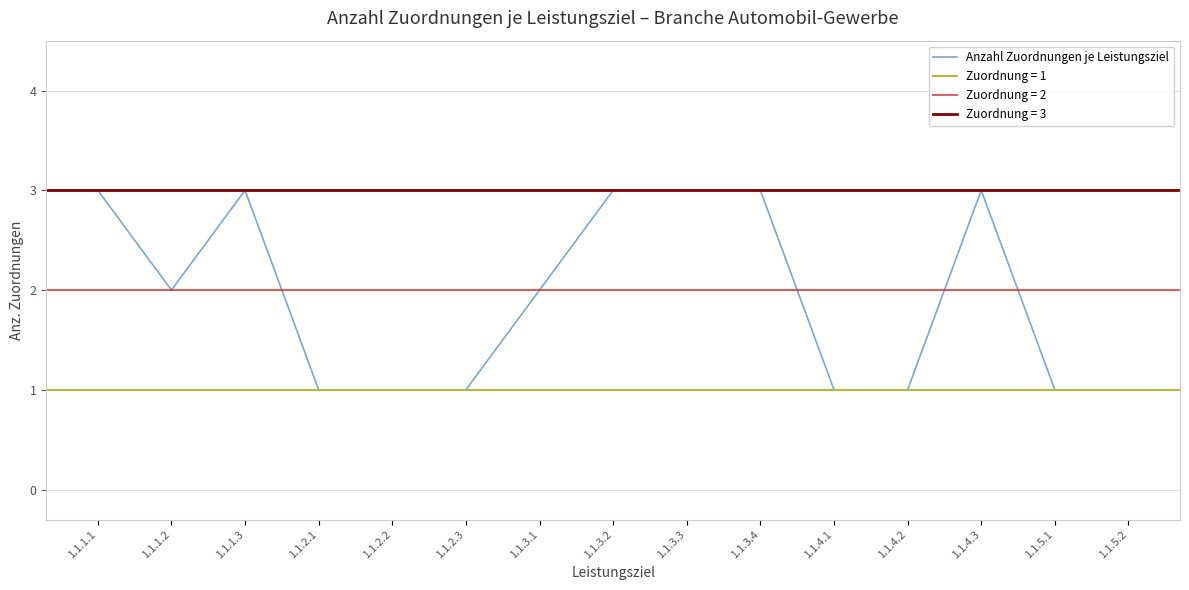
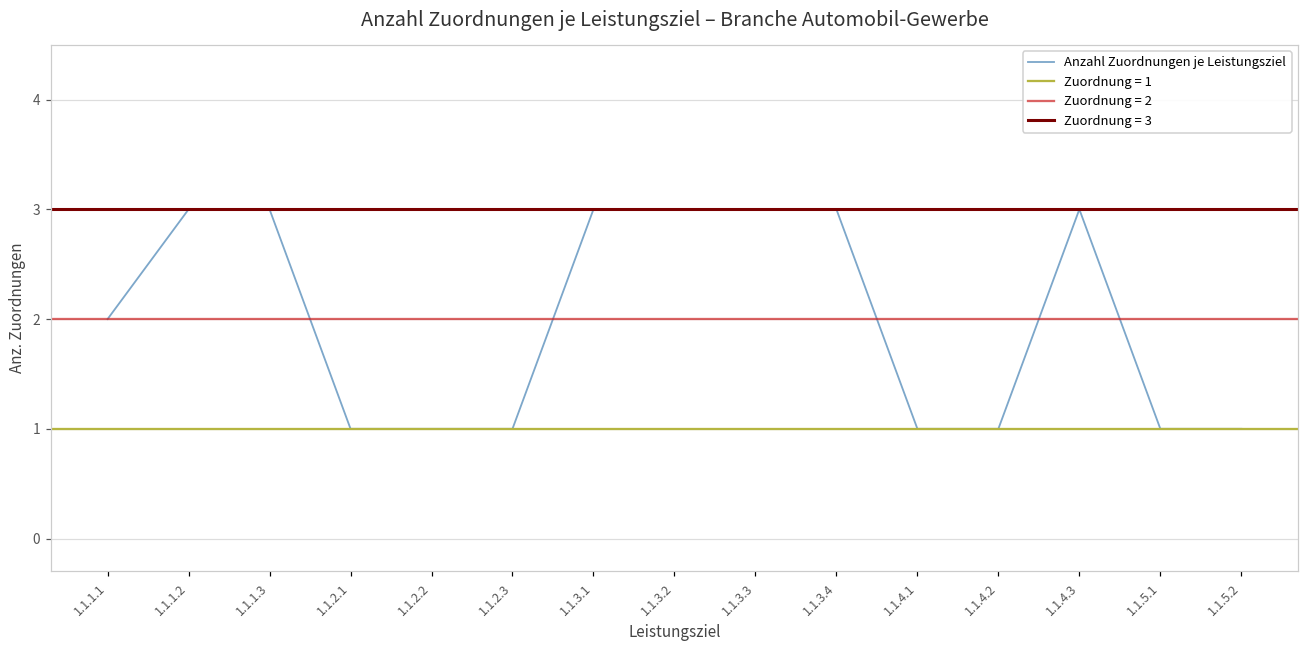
  {
-   "1.1.1.1": 3,
-   "1.1.1.2": 2,
+   "1.1.1.1": 2,
+   "1.1.1.2": 3,
    "1.1.1.3": 3,
    "1.1.2.1": 1,
    "1.1.2.2": 1,
    "1.1.2.3": 1,
-   "1.1.3.1": 2,
+   "1.1.3.1": 3,
    "1.1.3.2": 3,
    "1.1.3.3": 3,
    "1.1.3.4": 3,
    "1.1.4.1": 1,
    "1.1.4.2": 1,
    "1.1.4.3": 3,
    "1.1.5.1": 1,
    "1.1.5.2": 1
  }
